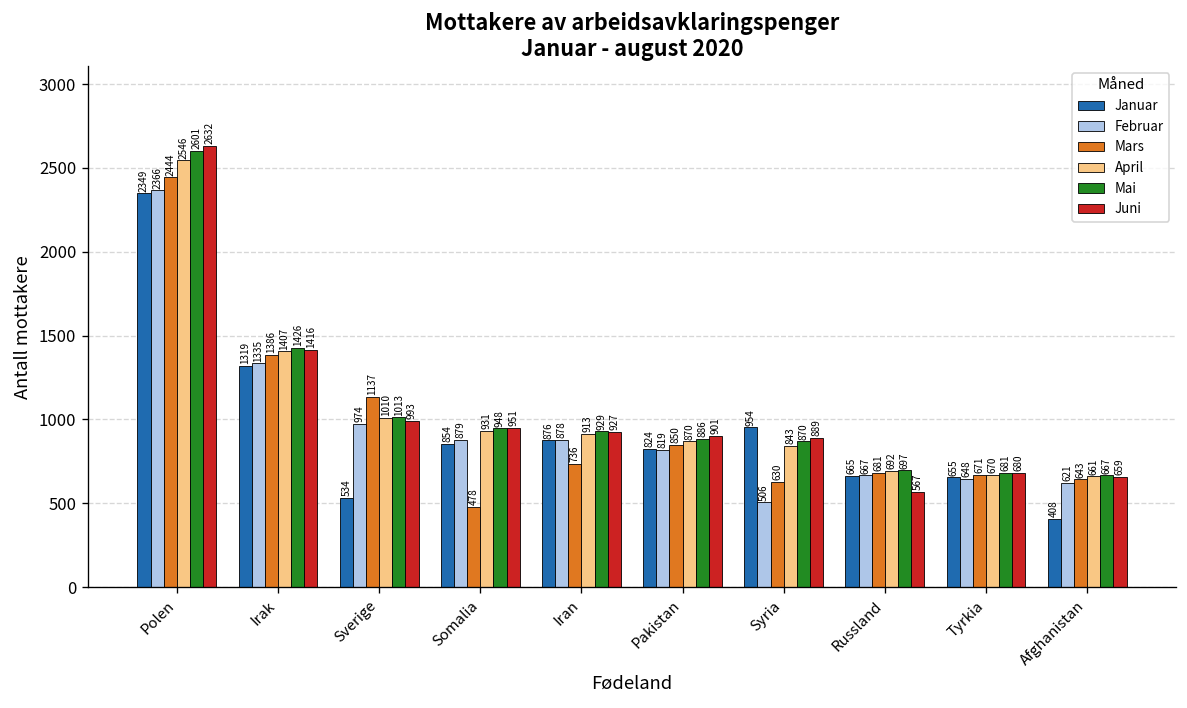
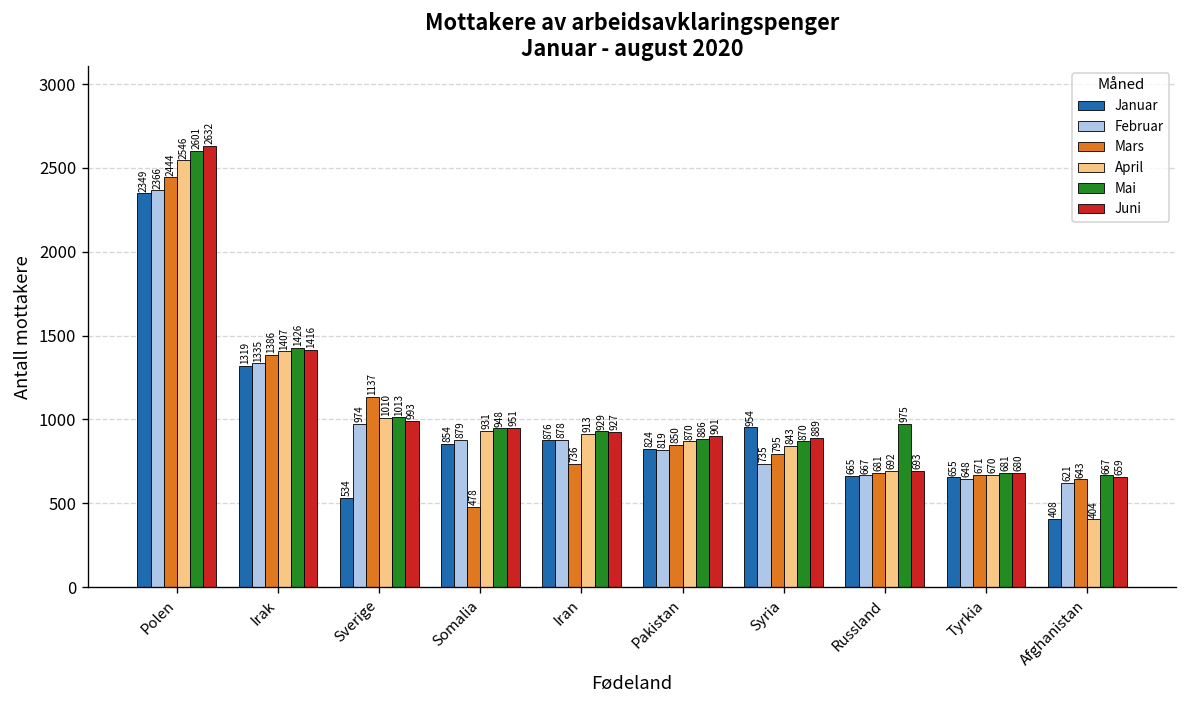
  {
    "Januar": {
      "Polen": 2349,
      "Irak": 1319,
      "Sverige": 534,
      "Somalia": 854,
      "Iran": 876,
      "Pakistan": 824,
      "Syria": 954,
      "Russland": 665,
      "Tyrkia": 655,
      "Afghanistan": 408
    },
    "Februar": {
      "Polen": 2366,
      "Irak": 1335,
      "Sverige": 974,
      "Somalia": 879,
      "Iran": 878,
      "Pakistan": 819,
-     "Syria": 506,
+     "Syria": 735,
      "Russland": 667,
      "Tyrkia": 648,
      "Afghanistan": 621
    },
    "Mars": {
      "Polen": 2444,
      "Irak": 1386,
      "Sverige": 1137,
      "Somalia": 478,
      "Iran": 736,
      "Pakistan": 850,
-     "Syria": 630,
+     "Syria": 795,
      "Russland": 681,
      "Tyrkia": 671,
      "Afghanistan": 643
    },
    "April": {
      "Polen": 2546,
      "Irak": 1407,
      "Sverige": 1010,
      "Somalia": 931,
      "Iran": 913,
      "Pakistan": 870,
      "Syria": 843,
      "Russland": 692,
      "Tyrkia": 670,
-     "Afghanistan": 661
+     "Afghanistan": 404
    },
    "Mai": {
      "Polen": 2601,
      "Irak": 1426,
      "Sverige": 1013,
      "Somalia": 948,
      "Iran": 929,
      "Pakistan": 886,
      "Syria": 870,
-     "Russland": 697,
+     "Russland": 975,
      "Tyrkia": 681,
      "Afghanistan": 667
    },
    "Juni": {
      "Polen": 2632,
      "Irak": 1416,
      "Sverige": 993,
      "Somalia": 951,
      "Iran": 927,
      "Pakistan": 901,
      "Syria": 889,
-     "Russland": 567,
+     "Russland": 693,
      "Tyrkia": 680,
      "Afghanistan": 659
    }
  }
